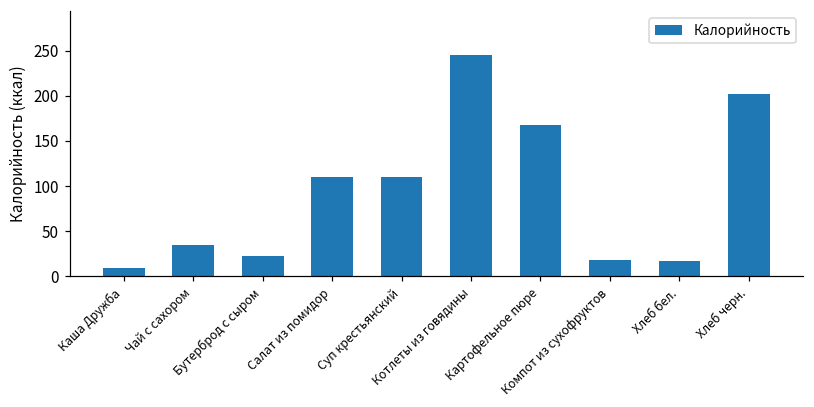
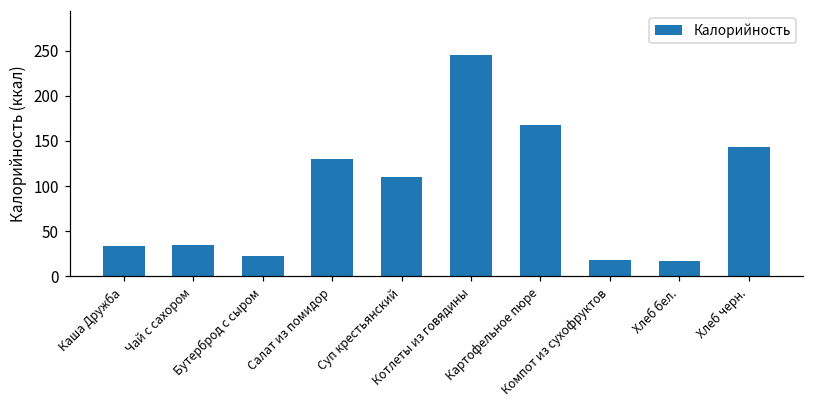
  {
-   "Каша Дружба": 10,
+   "Каша Дружба": 30,
    "Чай с сахором": 40,
    "Бутерброд с сыром": 20,
-   "Салат из помидор": 110,
+   "Салат из помидор": 130,
    "Суп крестьянский": 110,
    "Котлеты из говядины": 250,
    "Картофельное пюре": 170,
    "Компот из сухофруктов": 20,
    "Хлеб бел.": 20,
-   "Хлеб черн.": 200
+   "Хлеб черн.": 140
  }
